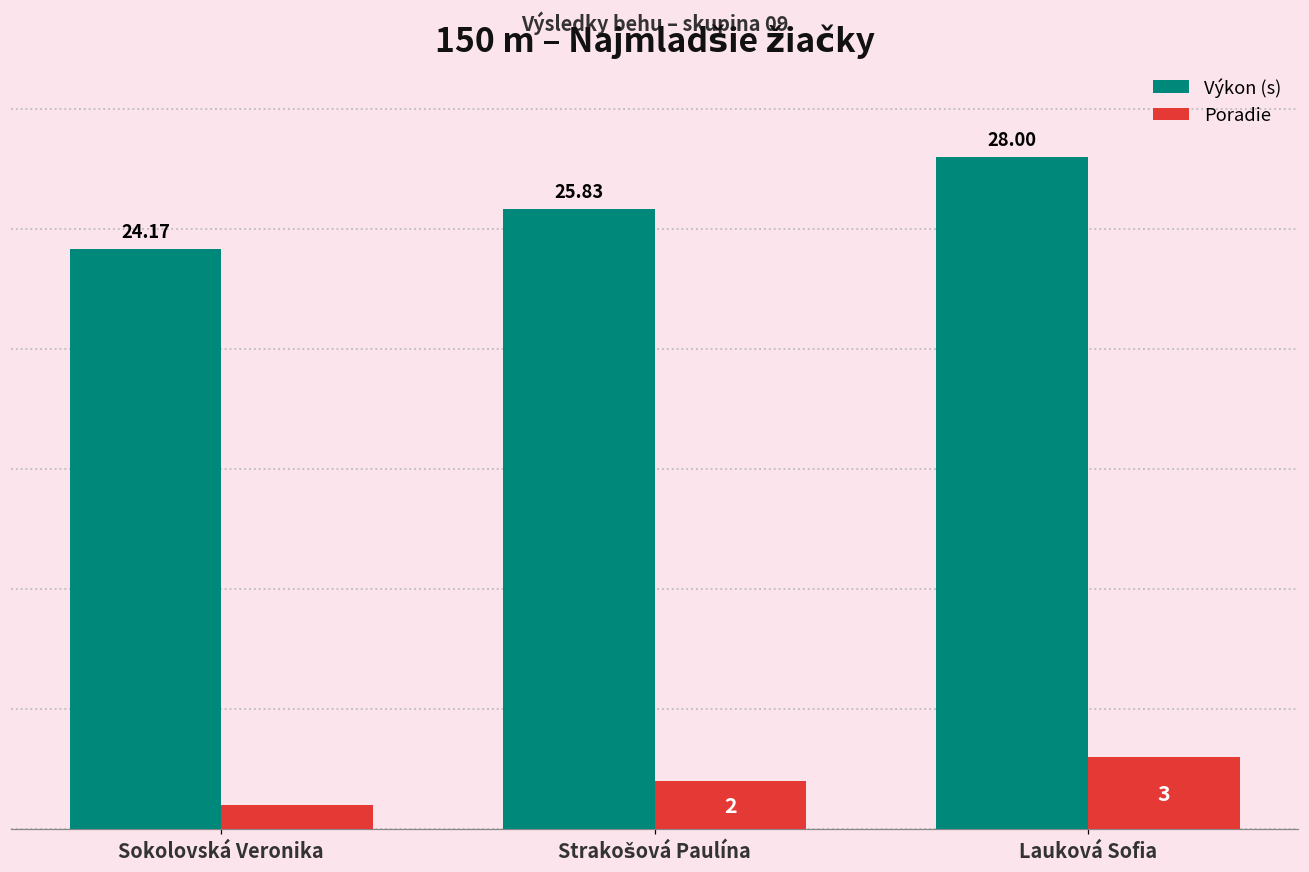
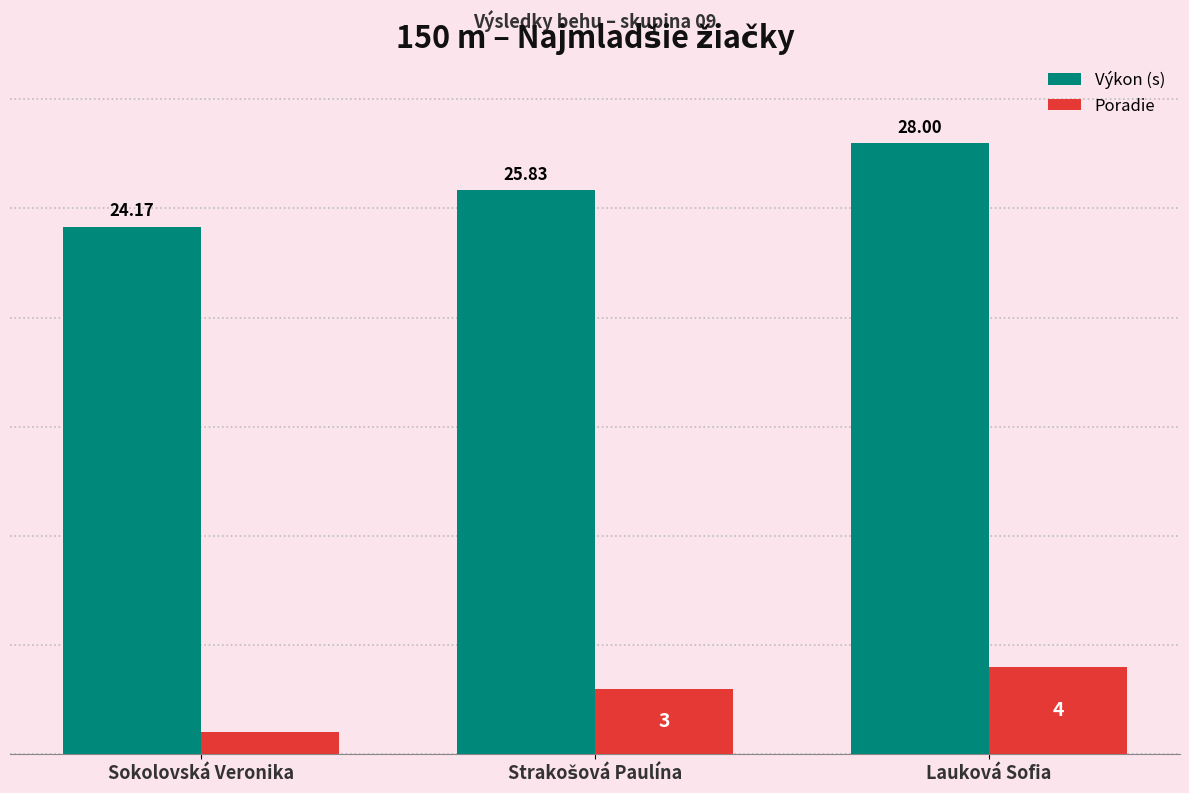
  {
    "Výkon (s)": {
      "Sokolovská Veronika": 24.17,
      "Strakošová Paulína": 25.83,
      "Lauková Sofia": 28.00
    },
    "Poradie": {
-     "Strakošová Paulína": 2,
-     "Lauková Sofia": 3
+     "Strakošová Paulína": 3,
+     "Lauková Sofia": 4
    }
  }
